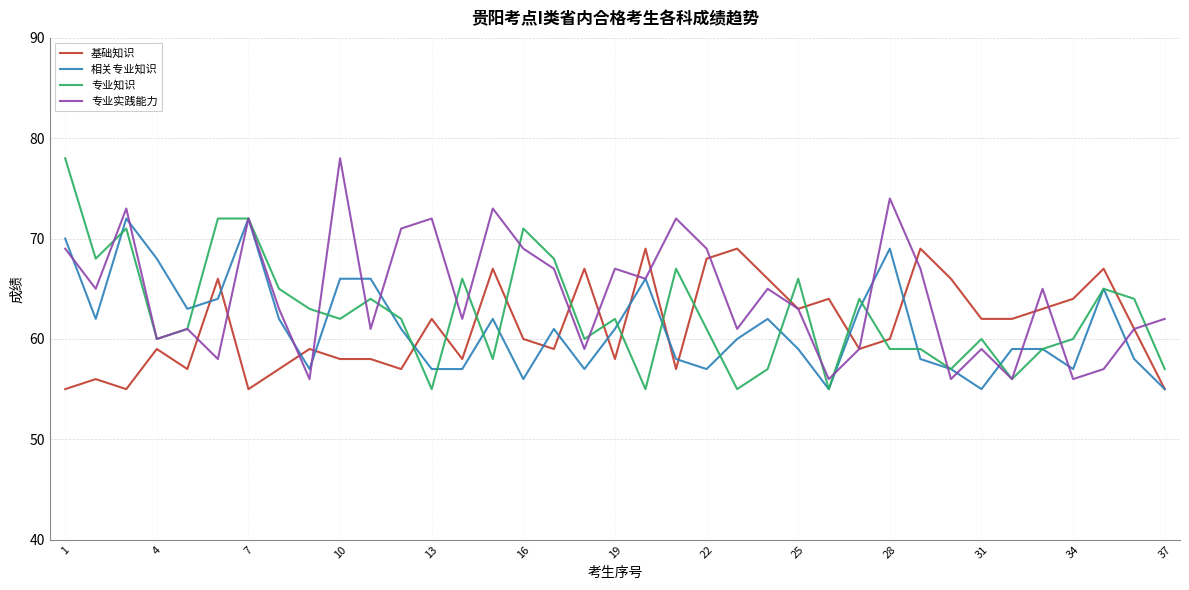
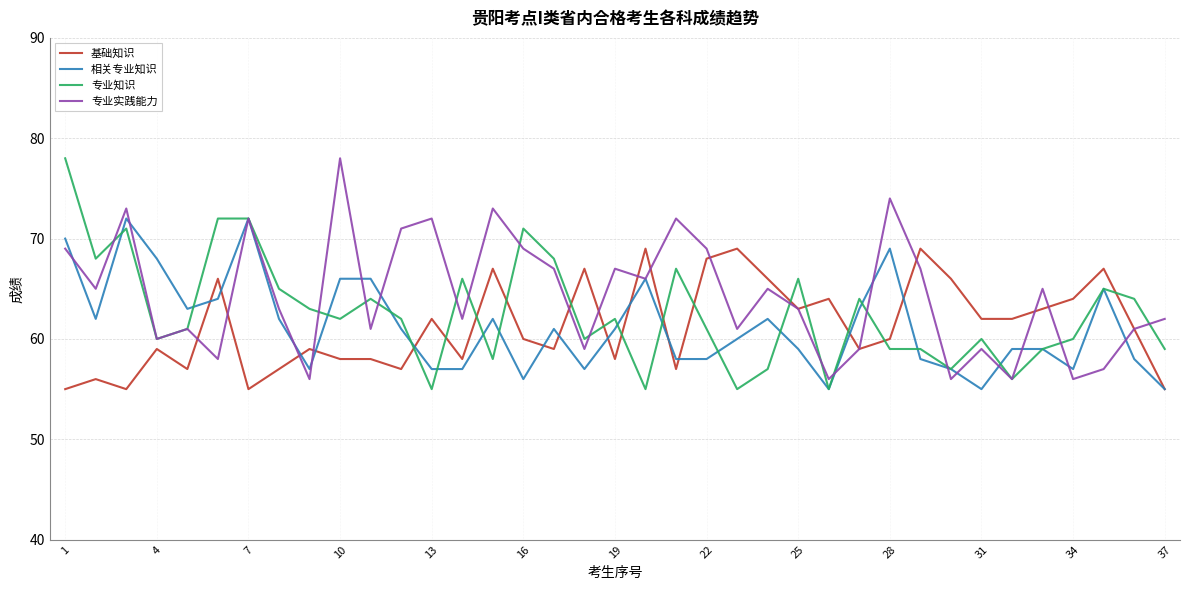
  {
    "基础知识": {
      "1": 55,
      "4": 59,
      "7": 55,
      "10": 58,
      "13": 62,
      "16": 60,
      "19": 58,
      "22": 68,
      "28": 60,
      "31": 62,
      "34": 64
    },
    "相关专业知识": {
      "1": 70,
      "4": 68,
      "10": 66,
      "13": 57,
      "16": 56,
      "19": 61,
-     "22": 57,
+     "22": 58,
      "25": 59,
      "28": 69,
      "31": 55,
      "34": 57
    },
    "专业知识": {
      "1": 78,
      "10": 62,
      "13": 55,
      "16": 71,
      "19": 62,
      "22": 61,
      "25": 66,
      "28": 59,
      "31": 60,
      "34": 60,
-     "37": 57
+     "37": 59
    },
    "专业实践能力": {
      "1": 69,
      "10": 78,
      "13": 72,
      "16": 69,
      "19": 67,
      "22": 69,
      "28": 74,
      "31": 59,
      "34": 56,
      "37": 62
    }
  }
